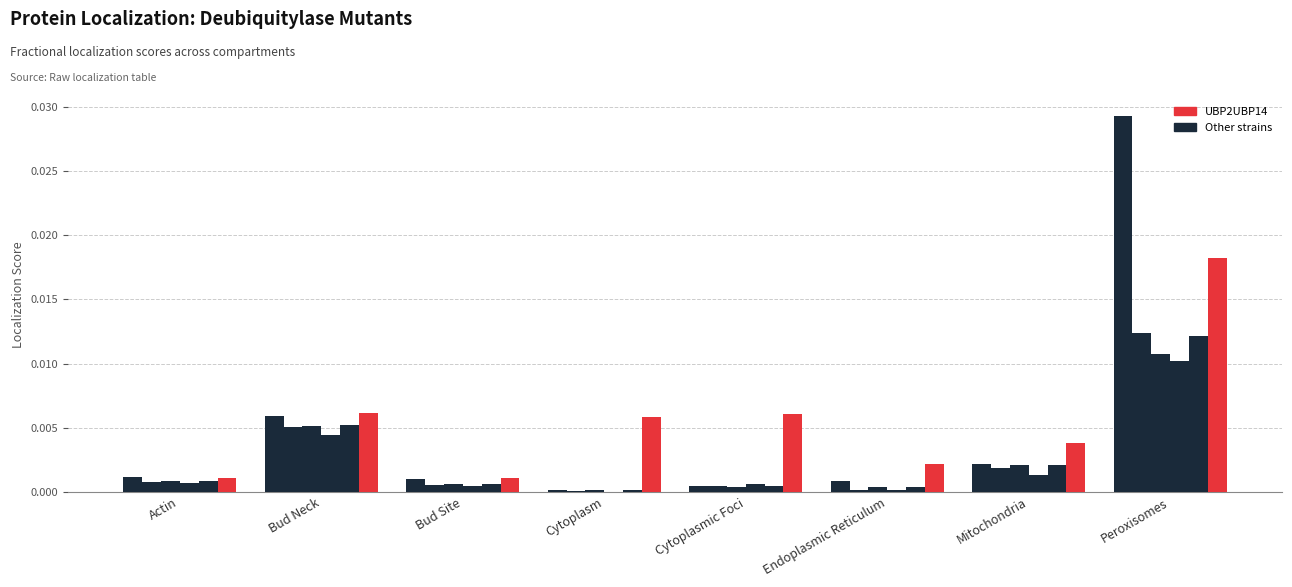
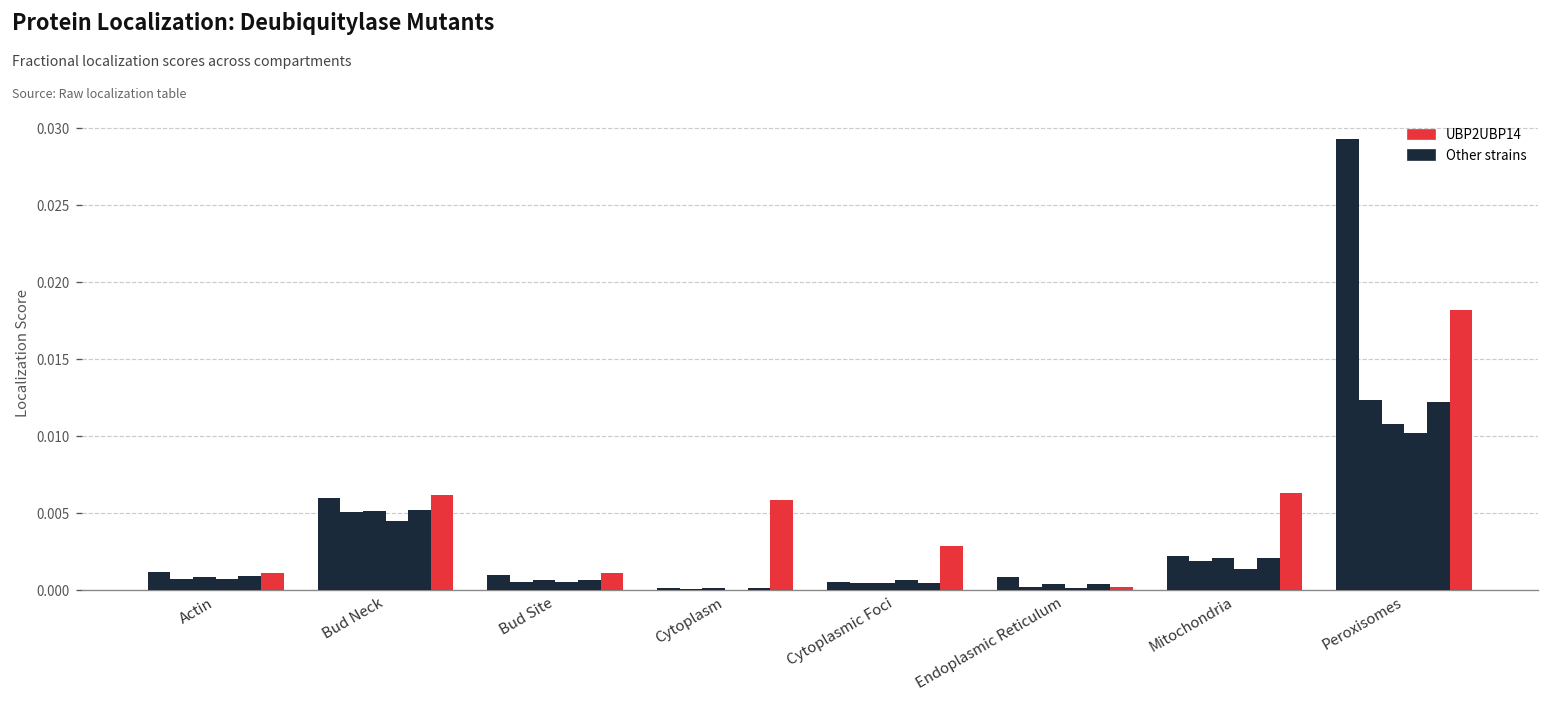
  {
    "UBP2UBP14": {
      "Actin": 0.0011,
      "Bud Neck": 0.0061,
      "Bud Site": 0.0011,
      "Cytoplasm": 0.0058,
-     "Cytoplasmic Foci": 0.0061,
-     "Endoplasmic Reticulum": 0.0021,
-     "Mitochondria": 0.0038,
+     "Cytoplasmic Foci": 0.0028,
+     "Endoplasmic Reticulum": 0.0002,
+     "Mitochondria": 0.0063,
      "Peroxisomes": 0.0182
    }
  }
